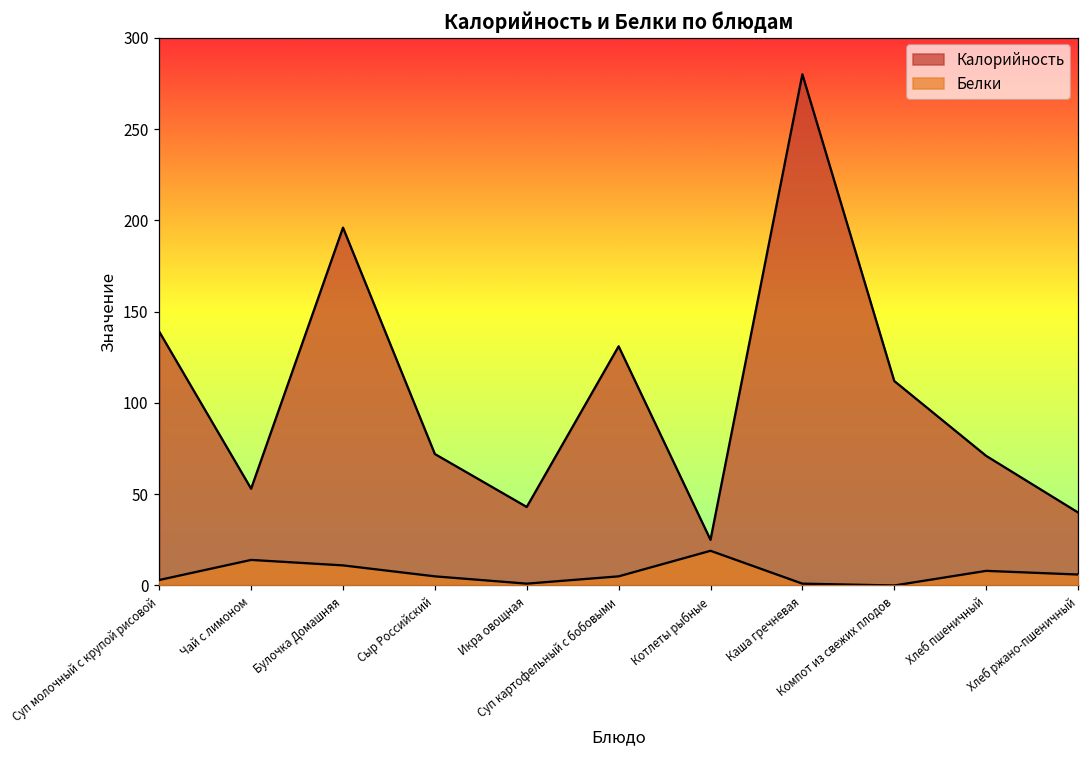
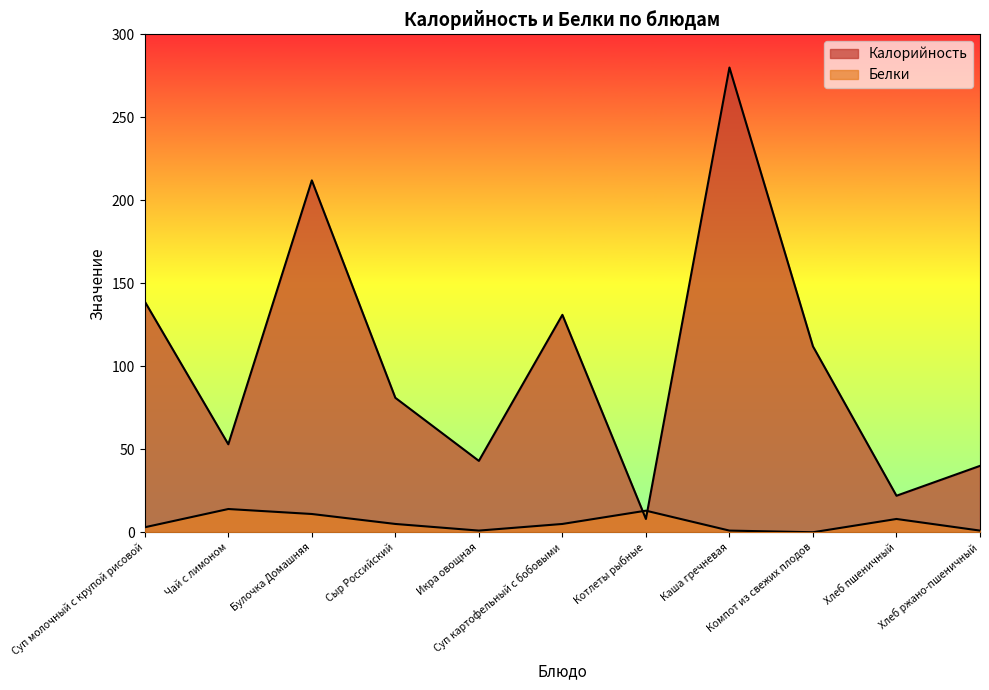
  {
    "Калорийность": {
      "Суп молочный с крупой рисовой": 139,
      "Чай с лимоном": 53,
-     "Булочка Домашняя": 196,
-     "Сыр Российский": 72,
+     "Булочка Домашняя": 212,
+     "Сыр Российский": 81,
      "Икра овощная": 43,
      "Суп картофельный с бобовыми": 131,
-     "Котлеты рыбные": 25,
+     "Котлеты рыбные": 8,
      "Каша гречневая": 280,
      "Компот из свежих плодов": 112,
-     "Хлеб пшеничный": 71,
+     "Хлеб пшеничный": 22,
      "Хлеб ржано-пшеничный": 40
    },
    "Белки": {
      "Суп молочный с крупой рисовой": 3,
      "Чай с лимоном": 14,
      "Булочка Домашняя": 11,
      "Сыр Российский": 5,
      "Икра овощная": 1,
      "Суп картофельный с бобовыми": 5,
-     "Котлеты рыбные": 19,
+     "Котлеты рыбные": 13,
      "Каша гречневая": 1,
      "Компот из свежих плодов": 0,
      "Хлеб пшеничный": 8,
-     "Хлеб ржано-пшеничный": 6
+     "Хлеб ржано-пшеничный": 1
    }
  }
